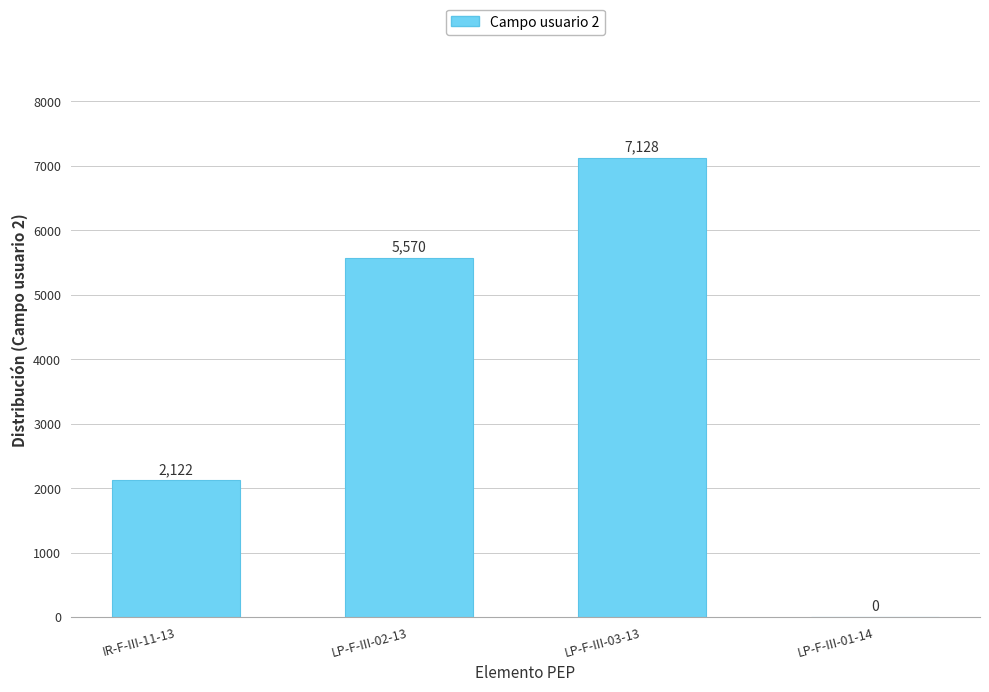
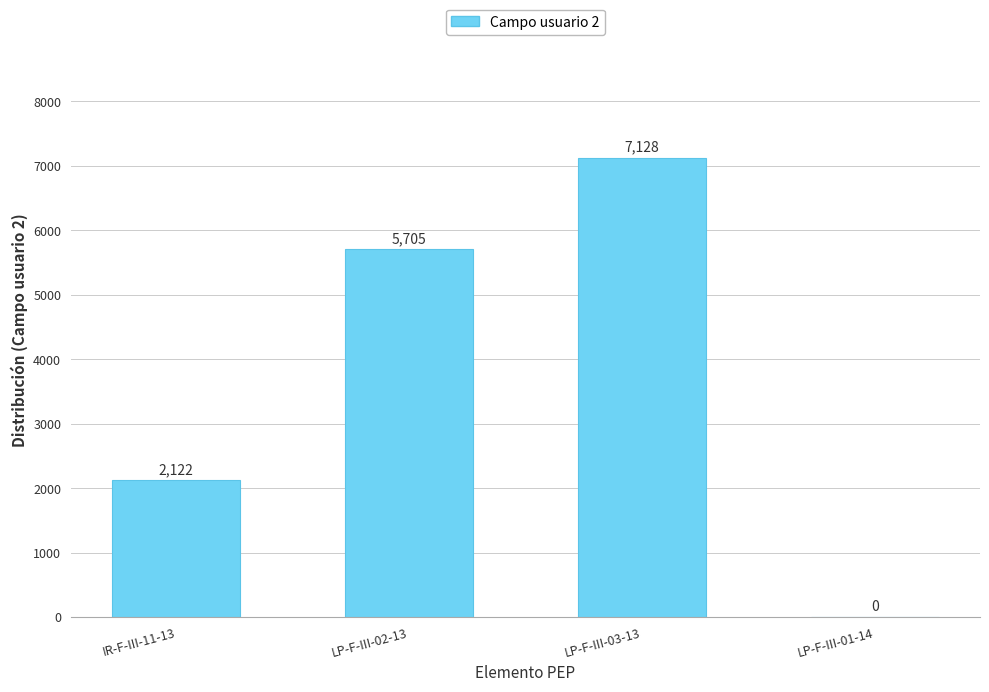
  {
    "IR-F-III-11-13": "2,122",
-   "LP-F-III-02-13": "5,570",
+   "LP-F-III-02-13": "5,705",
    "LP-F-III-03-13": "7,128",
    "LP-F-III-01-14": "0"
  }
